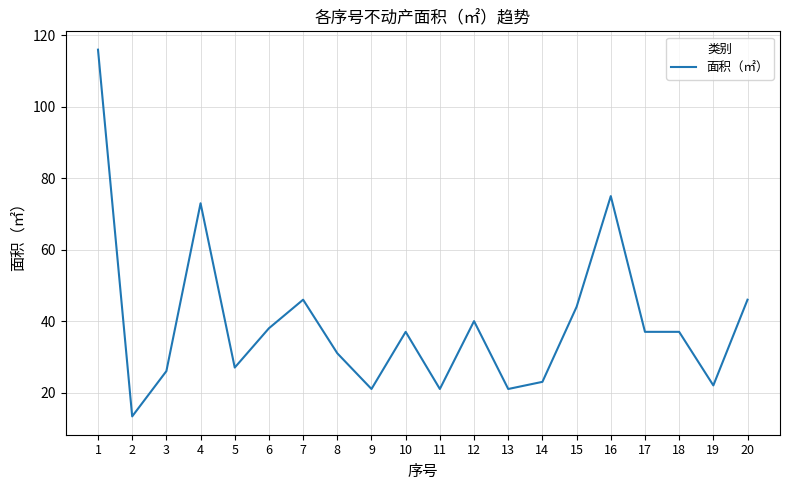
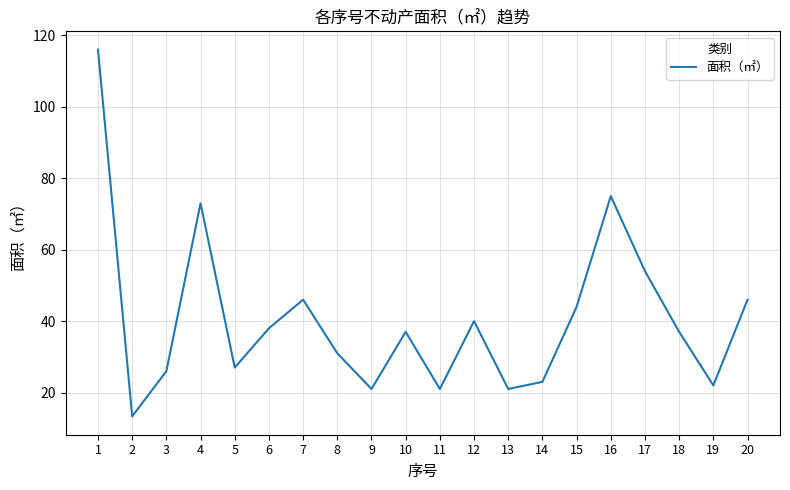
  {
    "1": 116,
    "2": 13,
    "3": 26,
    "4": 73,
    "5": 27,
    "6": 38,
    "7": 46,
    "8": 31,
    "9": 21,
    "10": 37,
    "11": 21,
    "12": 40,
    "13": 21,
    "14": 23,
    "15": 44,
    "16": 75,
-   "17": 37,
+   "17": 54,
    "18": 37,
    "19": 22,
    "20": 46
  }
